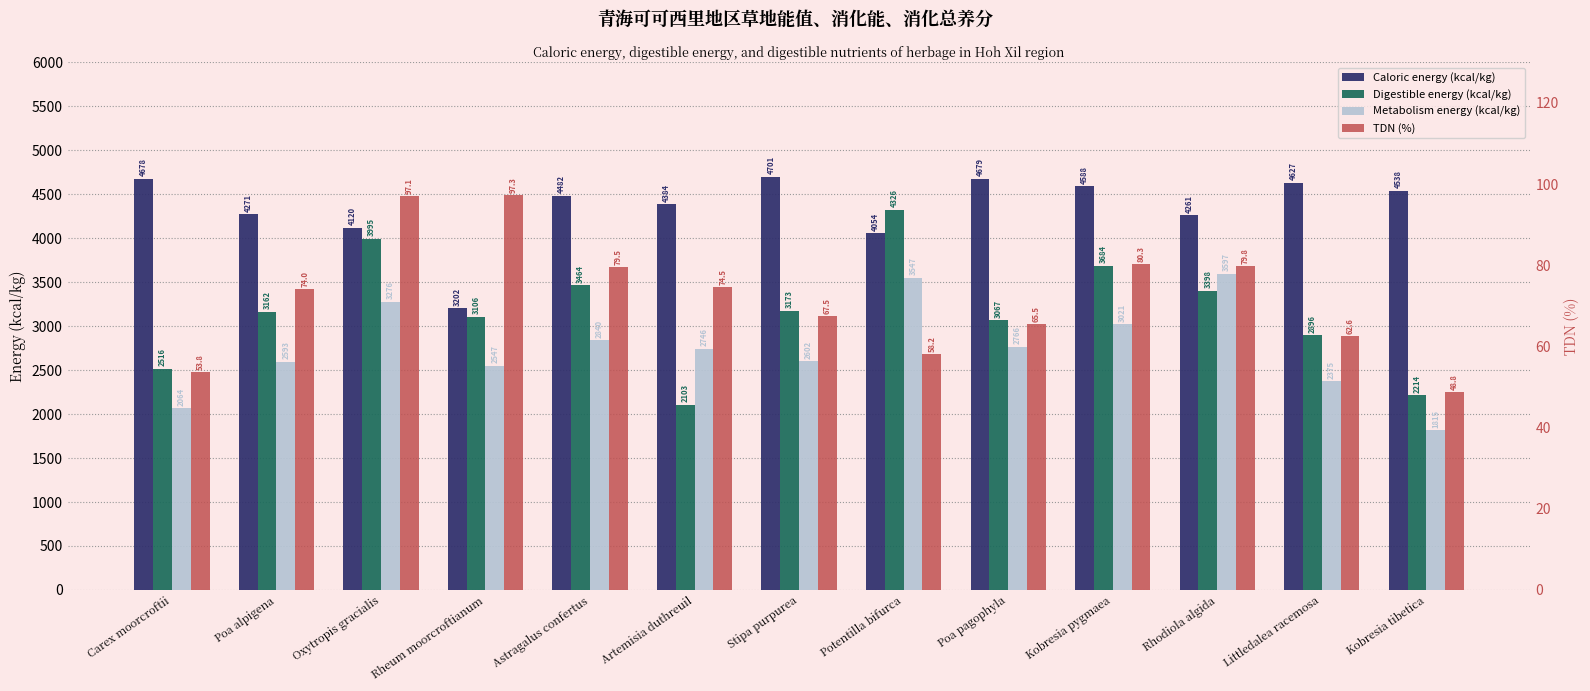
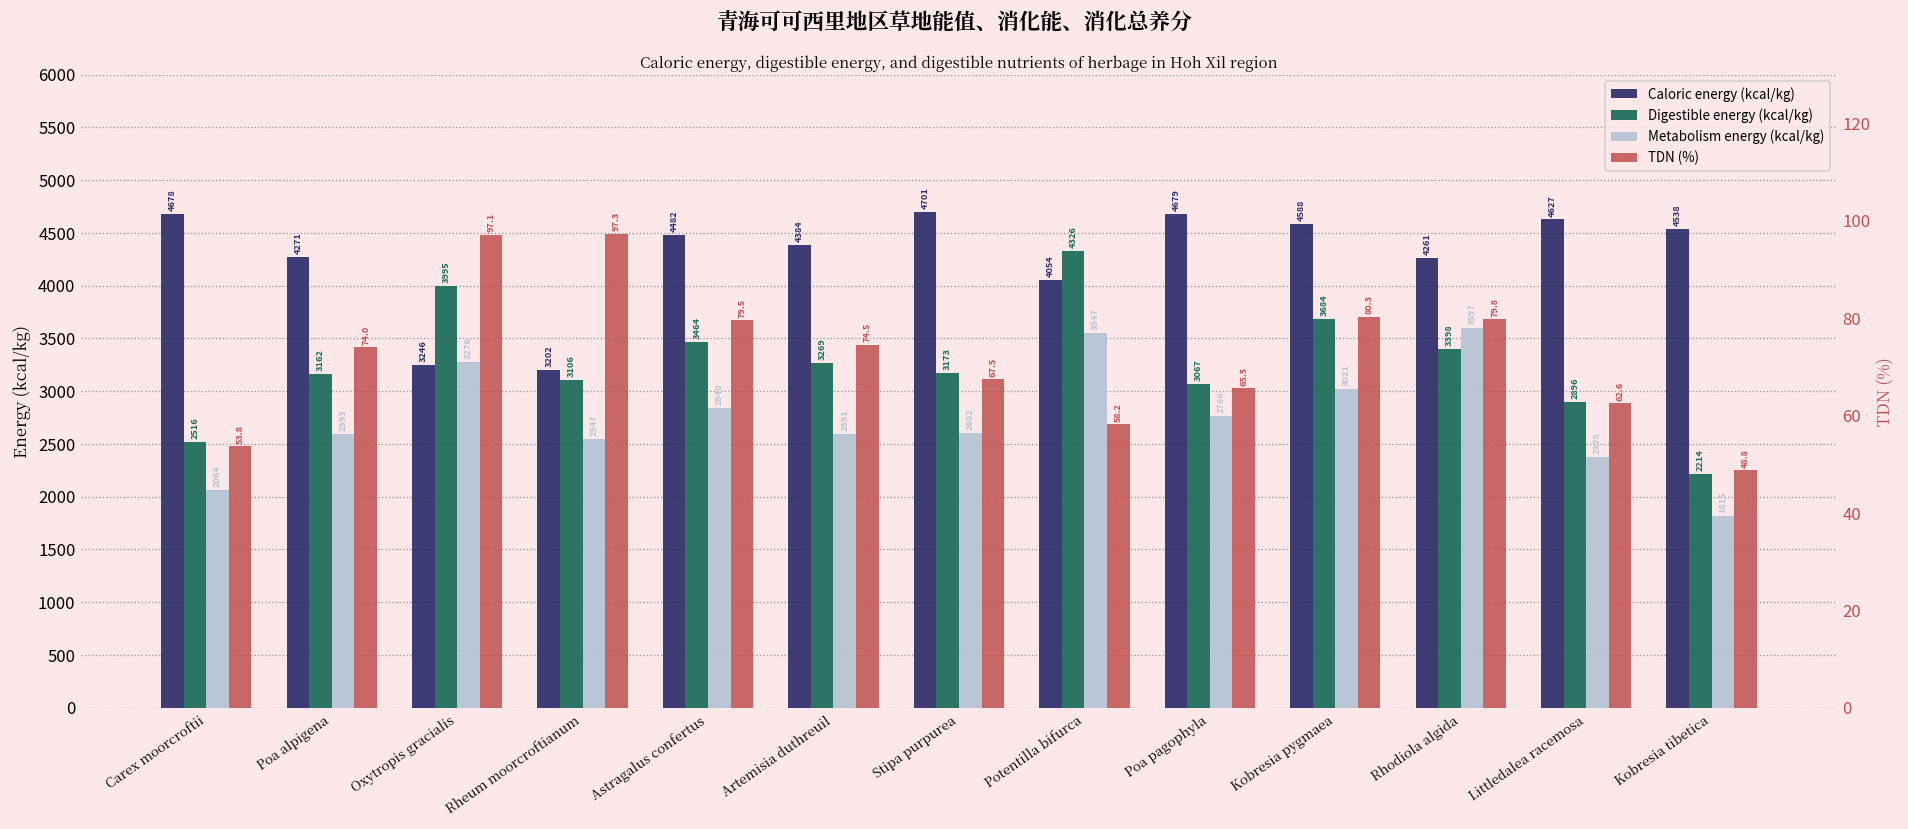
  {
    "Caloric energy (kcal/kg)": {
      "Carex moorcroftii": 4678,
      "Poa alpigena": 4271,
-     "Oxytropis gracialis": 4120,
+     "Oxytropis gracialis": 3246,
      "Rheum moorcroftianum": 3202,
      "Astragalus confertus": 4482,
      "Artemisia duthreuil": 4384,
      "Stipa purpurea": 4701,
      "Potentilla bifurca": 4054,
      "Poa pagophyla": 4679,
      "Kobresia pygmaea": 4588,
      "Rhodiola algida": 4261,
      "Littledalea racemosa": 4627,
      "Kobresia tibetica": 4538
    },
    "Digestible energy (kcal/kg)": {
      "Carex moorcroftii": 2516,
      "Poa alpigena": 3162,
      "Oxytropis gracialis": 3995,
      "Rheum moorcroftianum": 3106,
      "Astragalus confertus": 3464,
-     "Artemisia duthreuil": 2103,
+     "Artemisia duthreuil": 3269,
      "Stipa purpurea": 3173,
      "Potentilla bifurca": 4326,
      "Poa pagophyla": 3067,
      "Kobresia pygmaea": 3684,
      "Rhodiola algida": 3398,
      "Littledalea racemosa": 2896,
      "Kobresia tibetica": 2214
    },
    "Metabolism energy (kcal/kg)": {
      "Carex moorcroftii": 2064,
      "Poa alpigena": 2593,
      "Oxytropis gracialis": 3276,
      "Rheum moorcroftianum": 2547,
      "Astragalus confertus": 2840,
-     "Artemisia duthreuil": 2746,
+     "Artemisia duthreuil": 2591,
      "Stipa purpurea": 2602,
      "Potentilla bifurca": 3547,
      "Poa pagophyla": 2766,
      "Kobresia pygmaea": 3021,
      "Rhodiola algida": 3597,
      "Littledalea racemosa": 2375,
      "Kobresia tibetica": 1815
    },
    "TDN (%)": {
      "Carex moorcroftii": 53.8,
      "Poa alpigena": 74.0,
      "Oxytropis gracialis": 97.1,
      "Rheum moorcroftianum": 97.3,
      "Astragalus confertus": 79.5,
      "Artemisia duthreuil": 74.5,
      "Stipa purpurea": 67.5,
      "Potentilla bifurca": 58.2,
      "Poa pagophyla": 65.5,
      "Kobresia pygmaea": 80.3,
      "Rhodiola algida": 79.8,
      "Littledalea racemosa": 62.6,
      "Kobresia tibetica": 48.8
    }
  }
